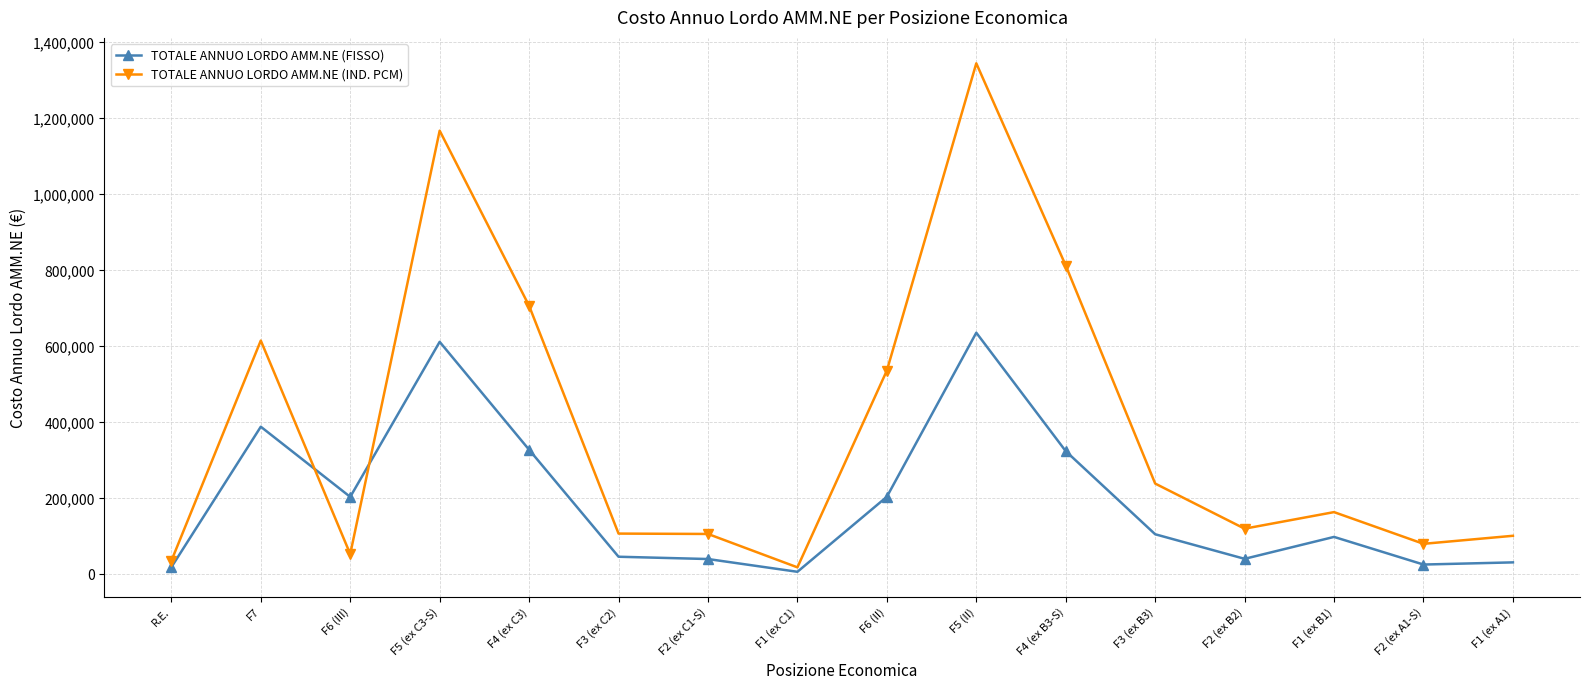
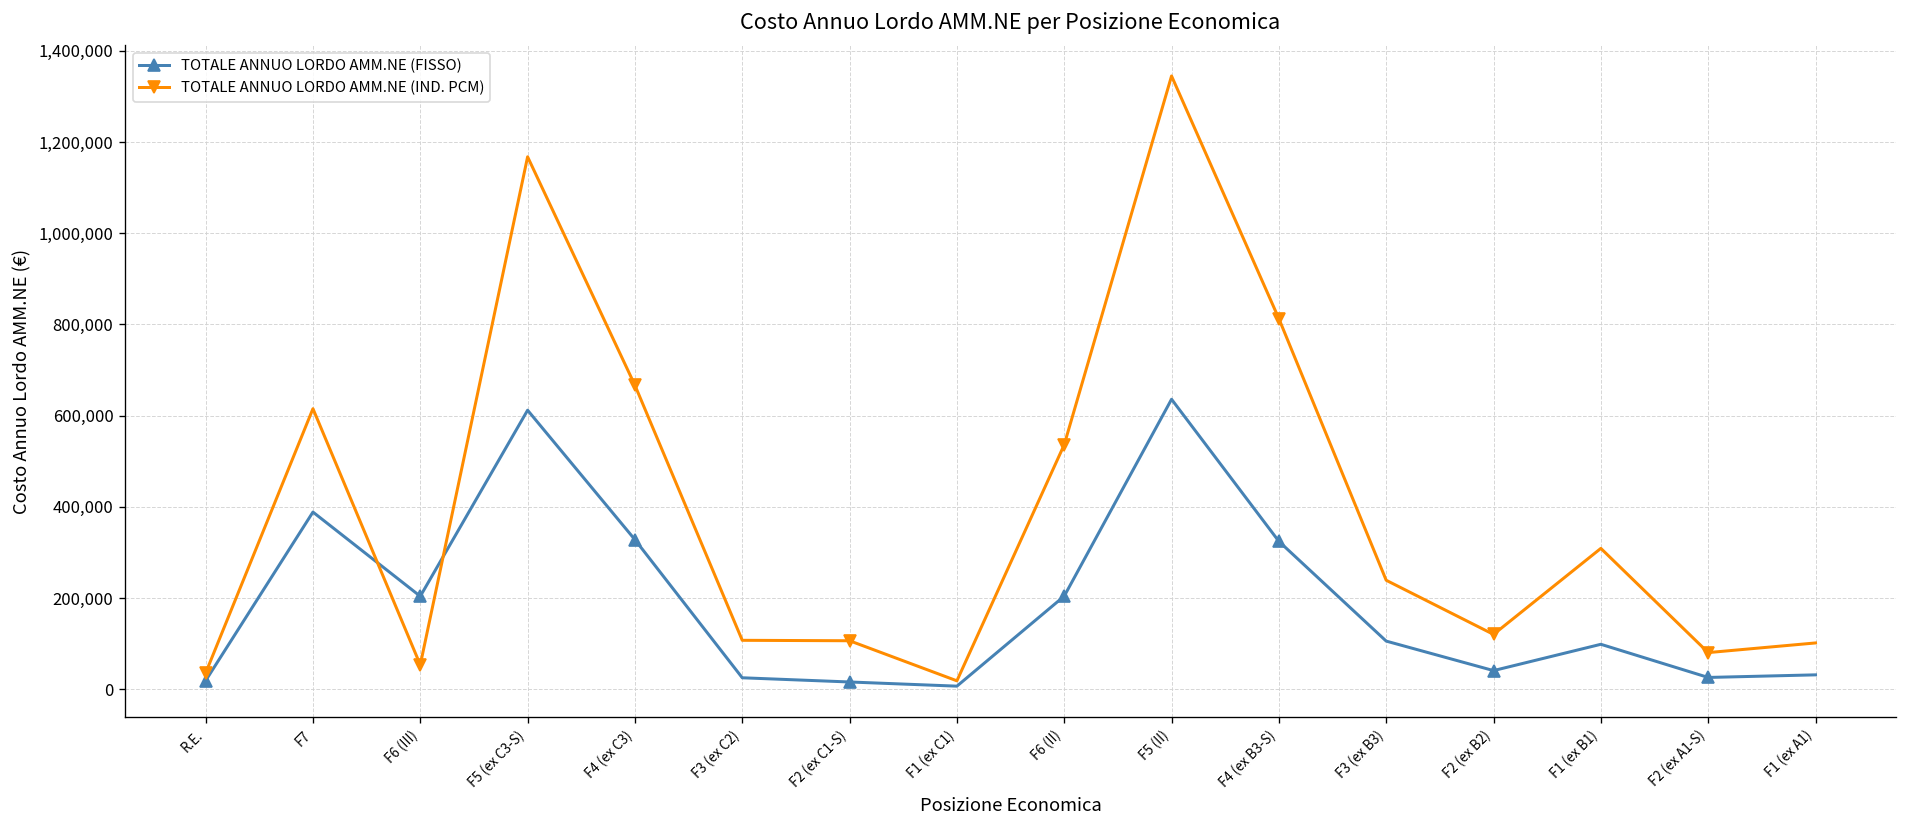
  {
    "TOTALE ANNUO LORDO AMM.NE (FISSO)": {
      "R.E.": "20,000",
      "F7": "390,000",
      "F6 (III)": "200,000",
      "F5 (ex C3-S)": "610,000",
      "F4 (ex C3)": "330,000",
-     "F3 (ex C2)": "50,000",
-     "F2 (ex C1-S)": "40,000",
+     "F3 (ex C2)": "30,000",
+     "F2 (ex C1-S)": "20,000",
      "F1 (ex C1)": "10,000",
      "F6 (II)": "200,000",
      "F5 (II)": "640,000",
      "F4 (ex B3-S)": "320,000",
      "F3 (ex B3)": "110,000",
      "F2 (ex B2)": "40,000",
      "F1 (ex B1)": "100,000",
      "F2 (ex A1-S)": "30,000",
      "F1 (ex A1)": "30,000"
    },
    "TOTALE ANNUO LORDO AMM.NE (IND. PCM)": {
      "R.E.": "40,000",
      "F7": "620,000",
      "F6 (III)": "50,000",
      "F5 (ex C3-S)": "1,170,000",
-     "F4 (ex C3)": "710,000",
+     "F4 (ex C3)": "670,000",
      "F3 (ex C2)": "110,000",
      "F2 (ex C1-S)": "110,000",
      "F1 (ex C1)": "20,000",
      "F6 (II)": "540,000",
      "F5 (II)": "1,350,000",
      "F4 (ex B3-S)": "810,000",
      "F3 (ex B3)": "240,000",
      "F2 (ex B2)": "120,000",
-     "F1 (ex B1)": "160,000",
+     "F1 (ex B1)": "310,000",
      "F2 (ex A1-S)": "80,000",
      "F1 (ex A1)": "100,000"
    }
  }
